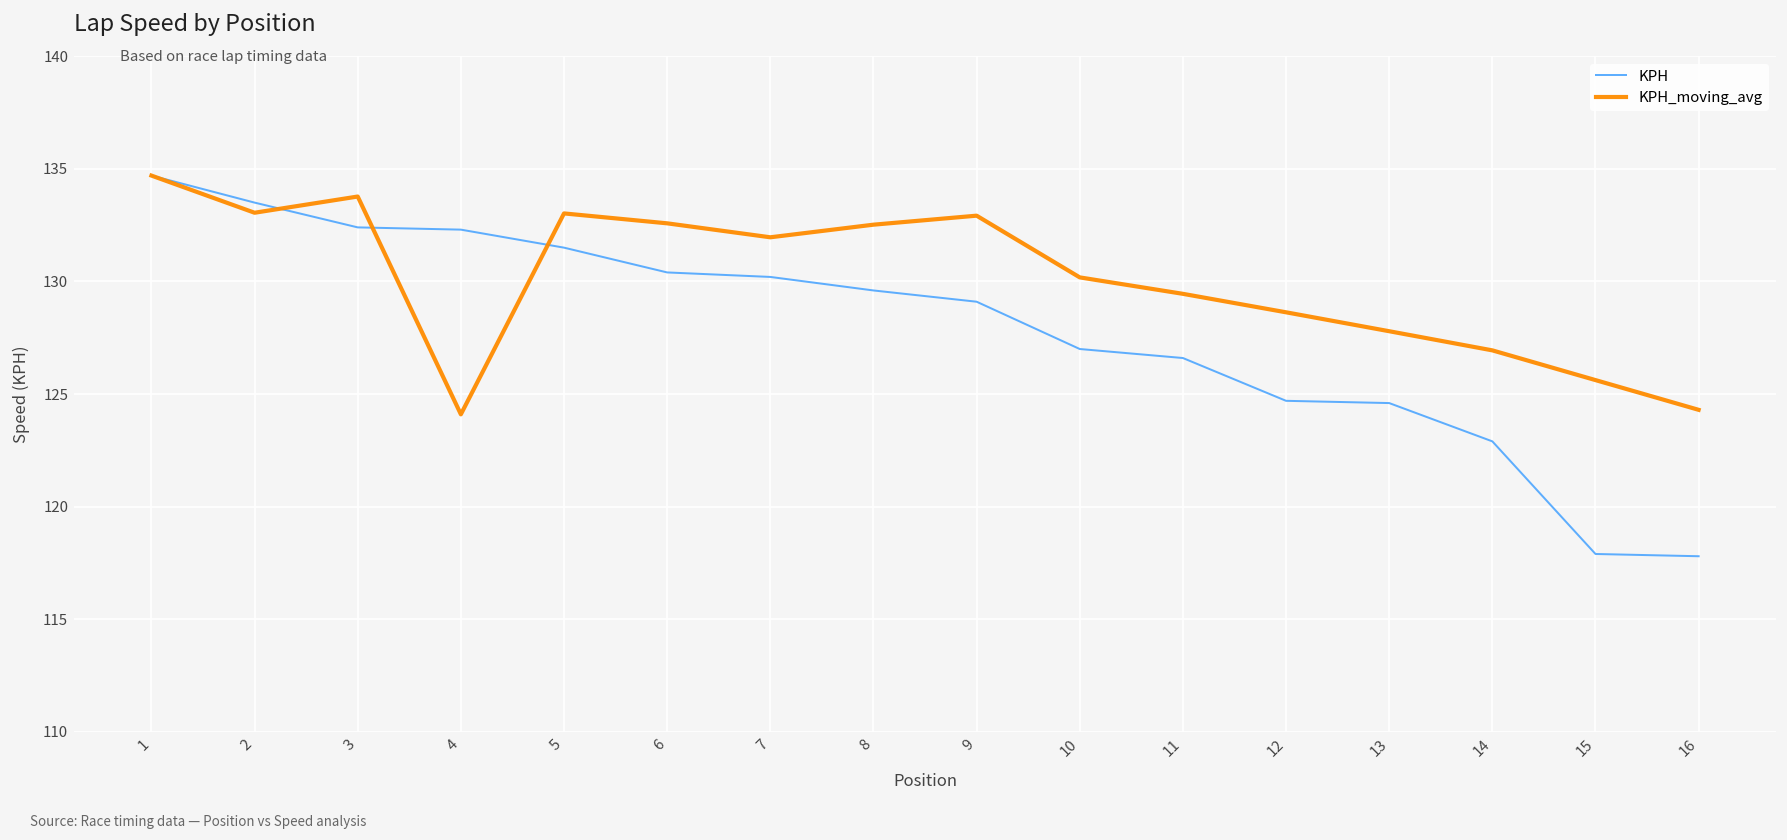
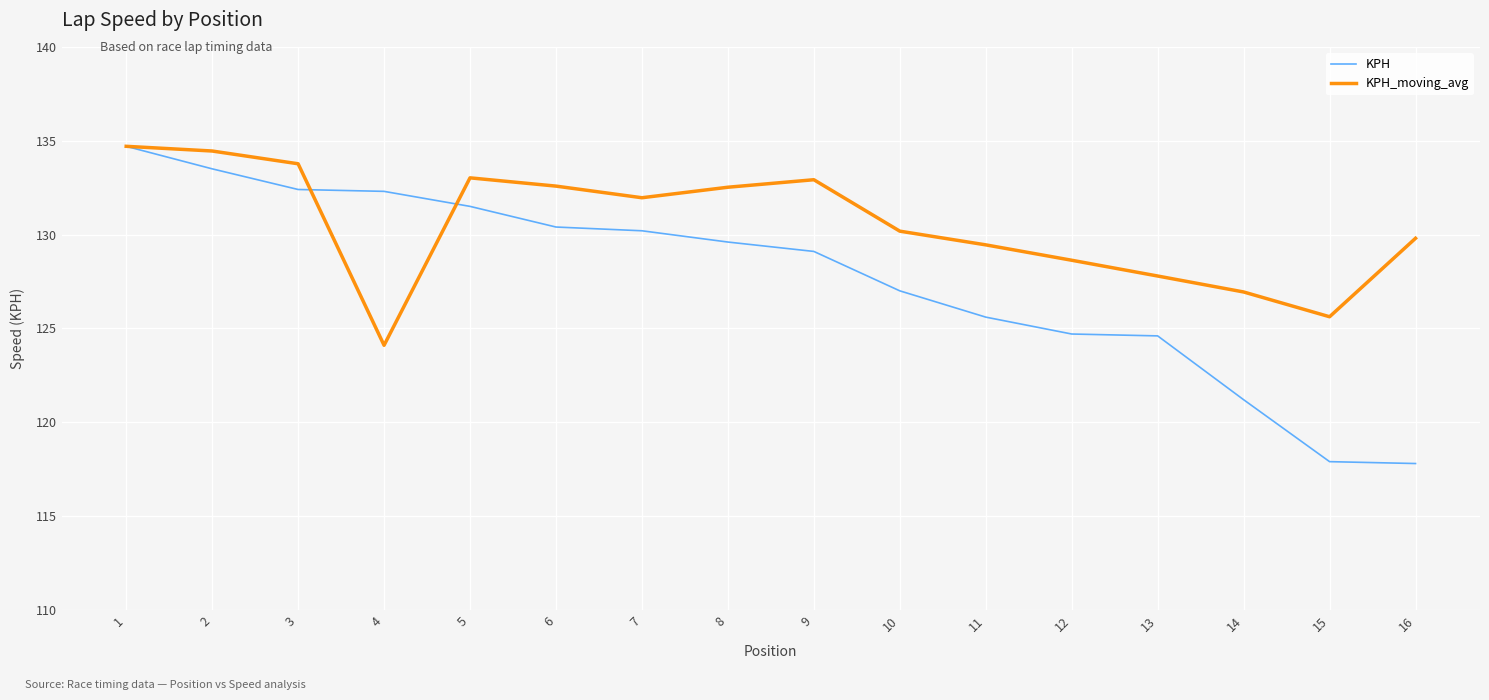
  {
    "KPH": {
      "2": 133.5,
      "3": 132.4,
      "4": 132.3,
      "5": 131.5,
      "6": 130.4,
      "7": 130.2,
      "8": 129.6,
      "9": 129.1,
      "10": 127.0,
-     "11": 126.6,
+     "11": 125.6,
      "12": 124.7,
      "13": 124.6,
-     "14": 122.9,
+     "14": 121.2,
      "15": 117.9,
      "16": 117.8
    },
    "KPH_moving_avg": {
-     "2": 133.1,
+     "2": 134.5,
      "3": 133.8,
      "4": 124.1,
      "5": 133.0,
      "6": 132.6,
      "7": 132.0,
      "8": 132.5,
      "9": 132.9,
      "10": 130.2,
      "11": 129.5,
      "12": 128.6,
      "13": 127.8,
      "14": 126.9,
      "15": 125.6,
-     "16": 124.3
+     "16": 129.8
    }
  }
